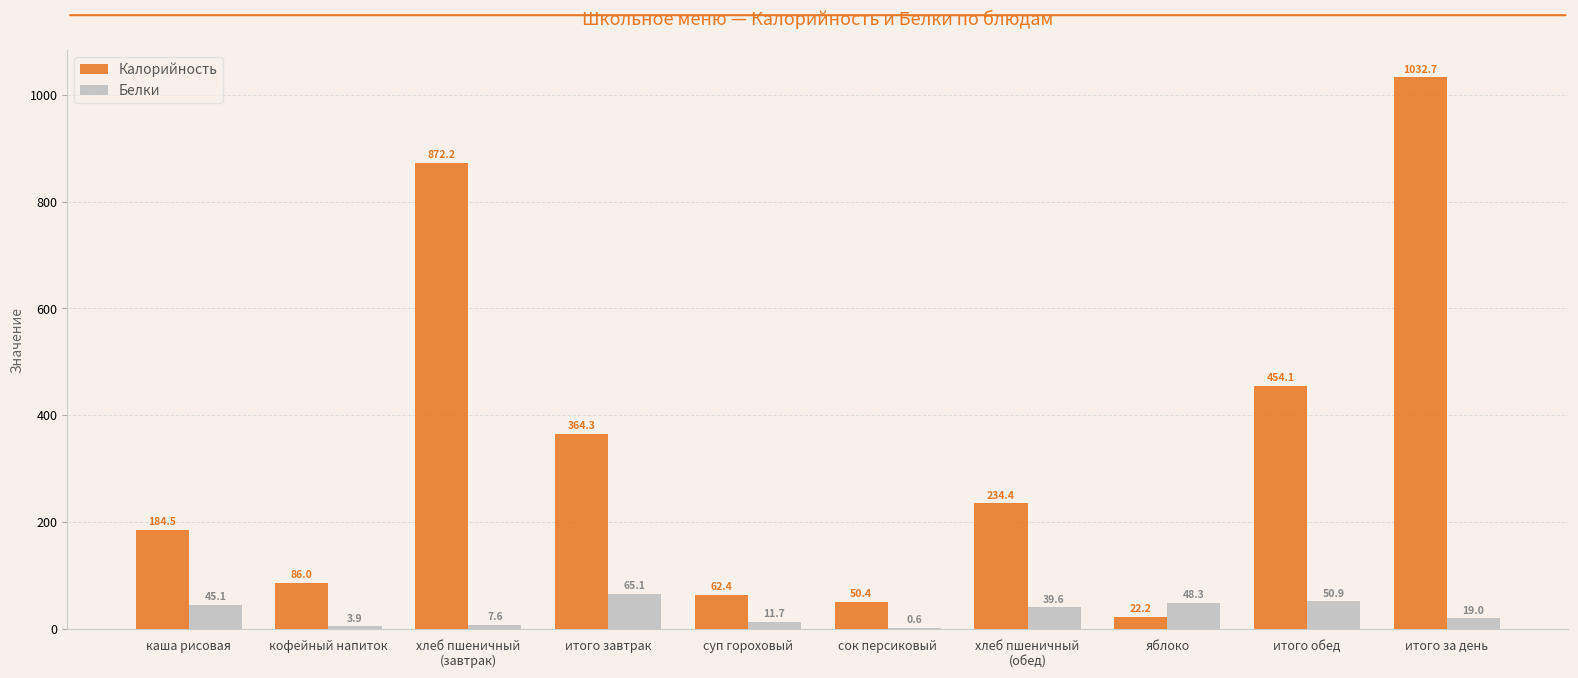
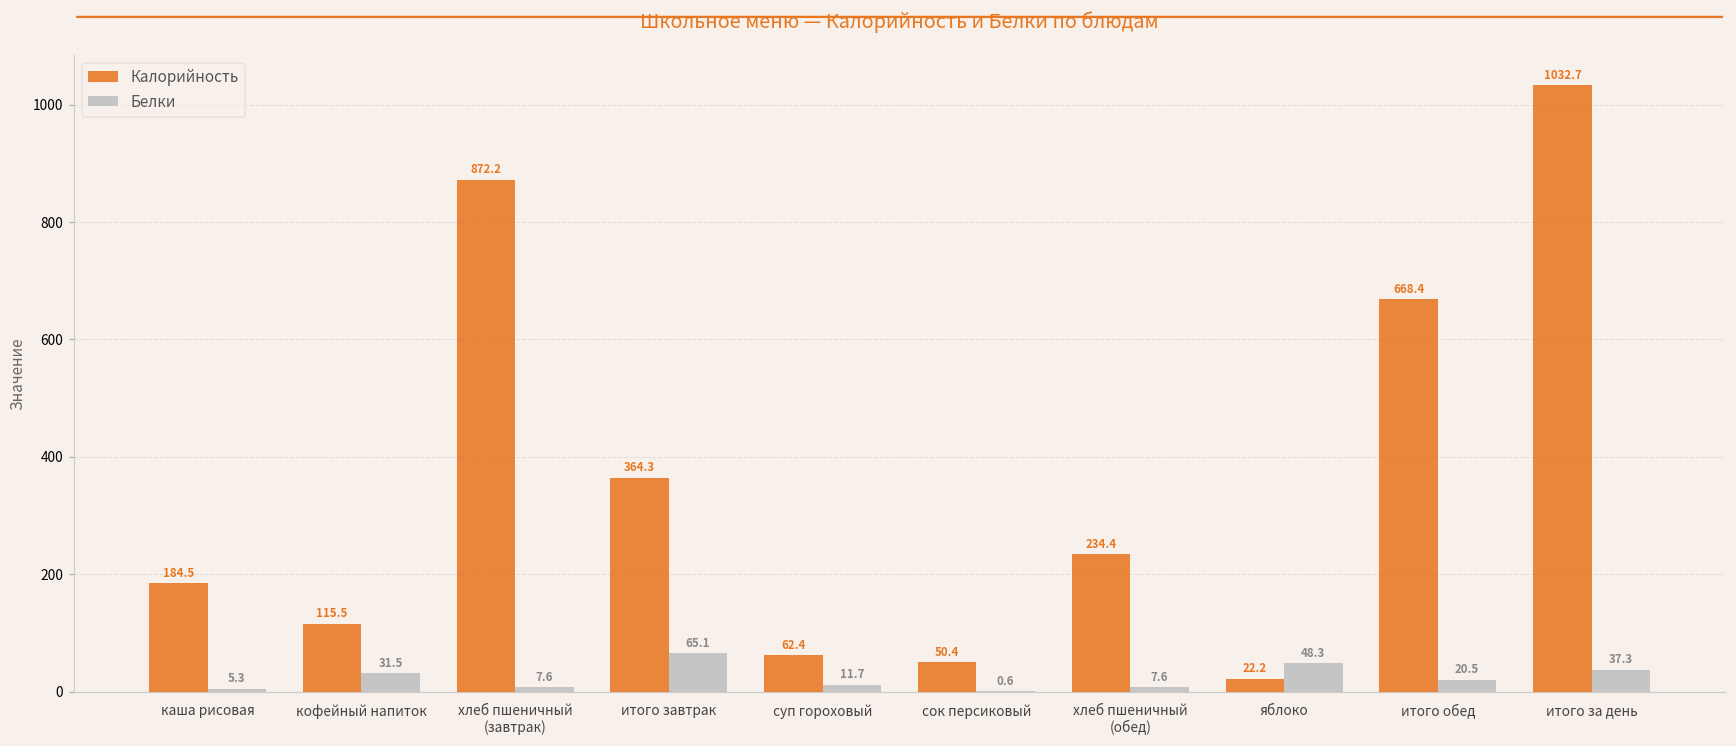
  {
    "Калорийность": {
      "каша рисовая": 184.5,
-     "кофейный напиток": 86.0,
+     "кофейный напиток": 115.5,
      "хлеб пшеничный (завтрак)": 872.2,
      "итого завтрак": 364.3,
      "суп гороховый": 62.4,
      "сок персиковый": 50.4,
      "хлеб пшеничный (обед)": 234.4,
      "яблоко": 22.2,
-     "итого обед": 454.1,
+     "итого обед": 668.4,
      "итого за день": 1032.7
    },
    "Белки": {
-     "каша рисовая": 45.1,
-     "кофейный напиток": 3.9,
+     "каша рисовая": 5.3,
+     "кофейный напиток": 31.5,
      "хлеб пшеничный (завтрак)": 7.6,
      "итого завтрак": 65.1,
      "суп гороховый": 11.7,
      "сок персиковый": 0.6,
-     "хлеб пшеничный (обед)": 39.6,
+     "хлеб пшеничный (обед)": 7.6,
      "яблоко": 48.3,
-     "итого обед": 50.9,
-     "итого за день": 19.0
+     "итого обед": 20.5,
+     "итого за день": 37.3
    }
  }
